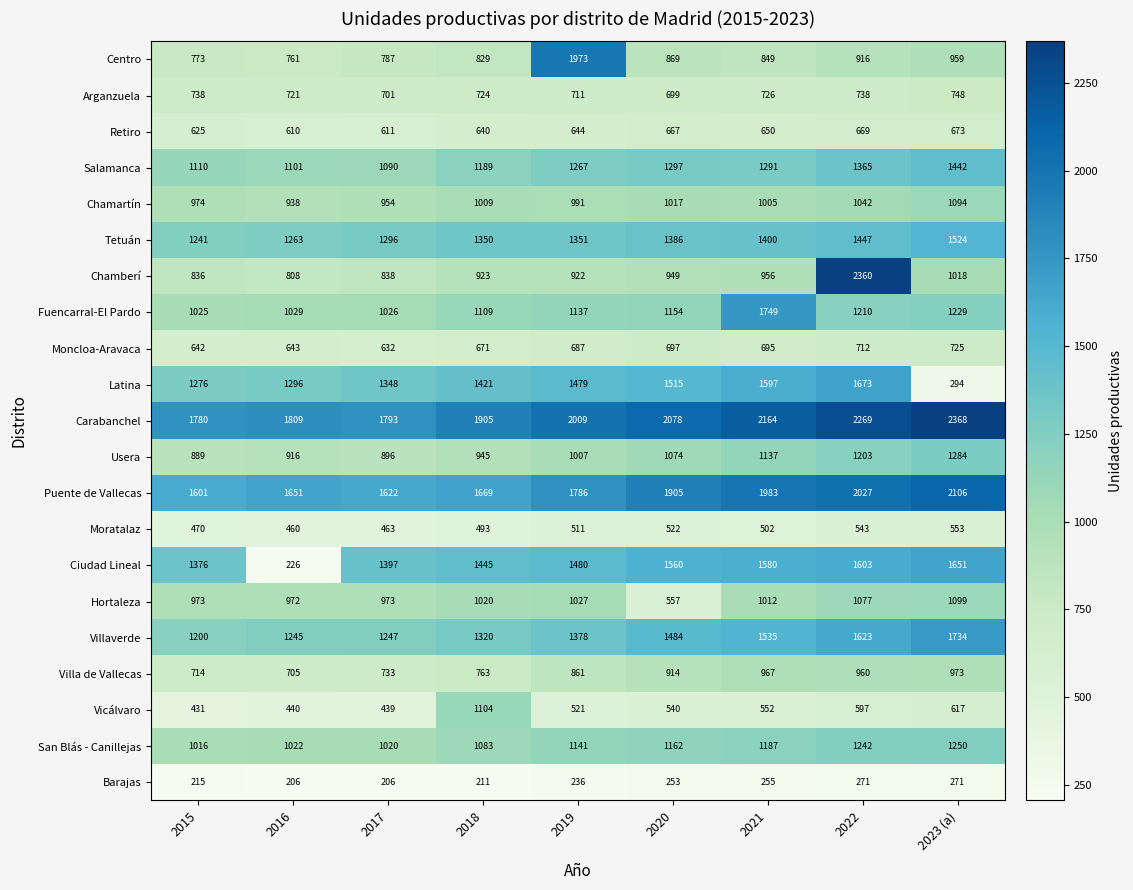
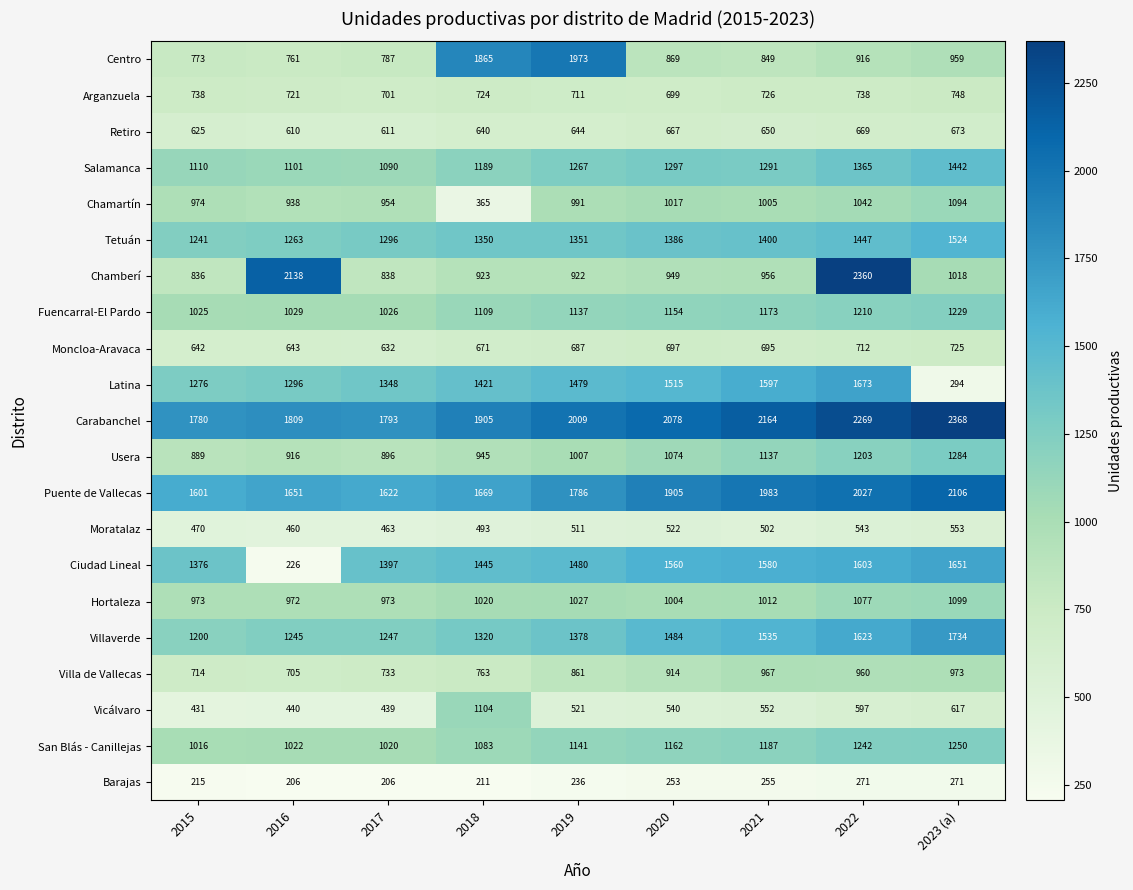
  {
    "Centro": {
      "2015": 773,
      "2016": 761,
      "2017": 787,
-     "2018": 829,
+     "2018": 1865,
      "2019": 1973,
      "2020": 869,
      "2021": 849,
      "2022": 916,
      "2023 (a)": 959
    },
    "Arganzuela": {
      "2015": 738,
      "2016": 721,
      "2017": 701,
      "2018": 724,
      "2019": 711,
      "2020": 699,
      "2021": 726,
      "2022": 738,
      "2023 (a)": 748
    },
    "Retiro": {
      "2015": 625,
      "2016": 610,
      "2017": 611,
      "2018": 640,
      "2019": 644,
      "2020": 667,
      "2021": 650,
      "2022": 669,
      "2023 (a)": 673
    },
    "Salamanca": {
      "2015": 1110,
      "2016": 1101,
      "2017": 1090,
      "2018": 1189,
      "2019": 1267,
      "2020": 1297,
      "2021": 1291,
      "2022": 1365,
      "2023 (a)": 1442
    },
    "Chamartín": {
      "2015": 974,
      "2016": 938,
      "2017": 954,
-     "2018": 1009,
+     "2018": 365,
      "2019": 991,
      "2020": 1017,
      "2021": 1005,
      "2022": 1042,
      "2023 (a)": 1094
    },
    "Tetuán": {
      "2015": 1241,
      "2016": 1263,
      "2017": 1296,
      "2018": 1350,
      "2019": 1351,
      "2020": 1386,
      "2021": 1400,
      "2022": 1447,
      "2023 (a)": 1524
    },
    "Chamberí": {
      "2015": 836,
-     "2016": 808,
+     "2016": 2138,
      "2017": 838,
      "2018": 923,
      "2019": 922,
      "2020": 949,
      "2021": 956,
      "2022": 2360,
      "2023 (a)": 1018
    },
    "Fuencarral-El Pardo": {
      "2015": 1025,
      "2016": 1029,
      "2017": 1026,
      "2018": 1109,
      "2019": 1137,
      "2020": 1154,
-     "2021": 1749,
+     "2021": 1173,
      "2022": 1210,
      "2023 (a)": 1229
    },
    "Moncloa-Aravaca": {
      "2015": 642,
      "2016": 643,
      "2017": 632,
      "2018": 671,
      "2019": 687,
      "2020": 697,
      "2021": 695,
      "2022": 712,
      "2023 (a)": 725
    },
    "Latina": {
      "2015": 1276,
      "2016": 1296,
      "2017": 1348,
      "2018": 1421,
      "2019": 1479,
      "2020": 1515,
      "2021": 1597,
      "2022": 1673,
      "2023 (a)": 294
    },
    "Carabanchel": {
      "2015": 1780,
      "2016": 1809,
      "2017": 1793,
      "2018": 1905,
      "2019": 2009,
      "2020": 2078,
      "2021": 2164,
      "2022": 2269,
      "2023 (a)": 2368
    },
    "Usera": {
      "2015": 889,
      "2016": 916,
      "2017": 896,
      "2018": 945,
      "2019": 1007,
      "2020": 1074,
      "2021": 1137,
      "2022": 1203,
      "2023 (a)": 1284
    },
    "Puente de Vallecas": {
      "2015": 1601,
      "2016": 1651,
      "2017": 1622,
      "2018": 1669,
      "2019": 1786,
      "2020": 1905,
      "2021": 1983,
      "2022": 2027,
      "2023 (a)": 2106
    },
    "Moratalaz": {
      "2015": 470,
      "2016": 460,
      "2017": 463,
      "2018": 493,
      "2019": 511,
      "2020": 522,
      "2021": 502,
      "2022": 543,
      "2023 (a)": 553
    },
    "Ciudad Lineal": {
      "2015": 1376,
      "2016": 226,
      "2017": 1397,
      "2018": 1445,
      "2019": 1480,
      "2020": 1560,
      "2021": 1580,
      "2022": 1603,
      "2023 (a)": 1651
    },
    "Hortaleza": {
      "2015": 973,
      "2016": 972,
      "2017": 973,
      "2018": 1020,
      "2019": 1027,
-     "2020": 557,
+     "2020": 1004,
      "2021": 1012,
      "2022": 1077,
      "2023 (a)": 1099
    },
    "Villaverde": {
      "2015": 1200,
      "2016": 1245,
      "2017": 1247,
      "2018": 1320,
      "2019": 1378,
      "2020": 1484,
      "2021": 1535,
      "2022": 1623,
      "2023 (a)": 1734
    },
    "Villa de Vallecas": {
      "2015": 714,
      "2016": 705,
      "2017": 733,
      "2018": 763,
      "2019": 861,
      "2020": 914,
      "2021": 967,
      "2022": 960,
      "2023 (a)": 973
    },
    "Vicálvaro": {
      "2015": 431,
      "2016": 440,
      "2017": 439,
      "2018": 1104,
      "2019": 521,
      "2020": 540,
      "2021": 552,
      "2022": 597,
      "2023 (a)": 617
    },
    "San Blás - Canillejas": {
      "2015": 1016,
      "2016": 1022,
      "2017": 1020,
      "2018": 1083,
      "2019": 1141,
      "2020": 1162,
      "2021": 1187,
      "2022": 1242,
      "2023 (a)": 1250
    },
    "Barajas": {
      "2015": 215,
      "2016": 206,
      "2017": 206,
      "2018": 211,
      "2019": 236,
      "2020": 253,
      "2021": 255,
      "2022": 271,
      "2023 (a)": 271
    }
  }
